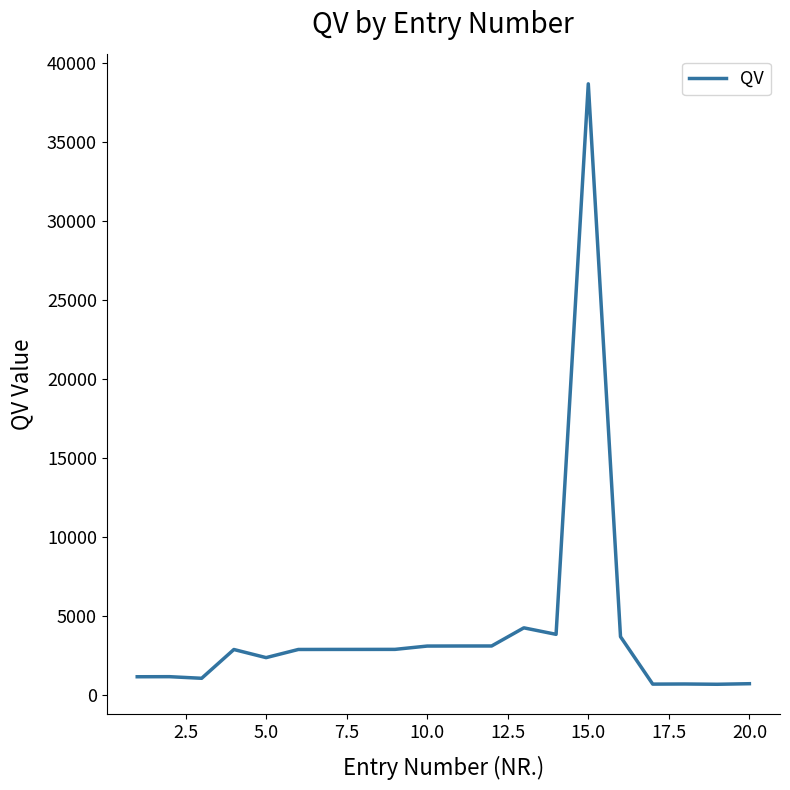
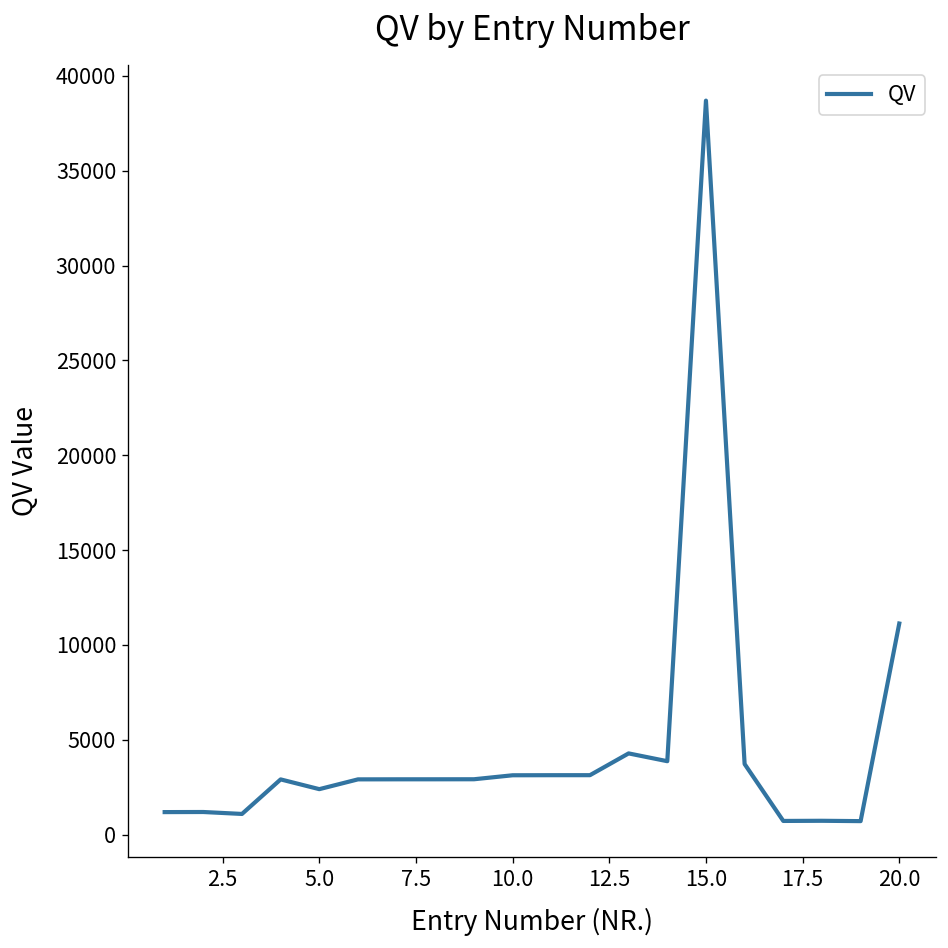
  {
    "5.0": 2400,
    "10.0": 3100,
    "15.0": 38700,
-   "20.0": 700
+   "20.0": 11100
  }
